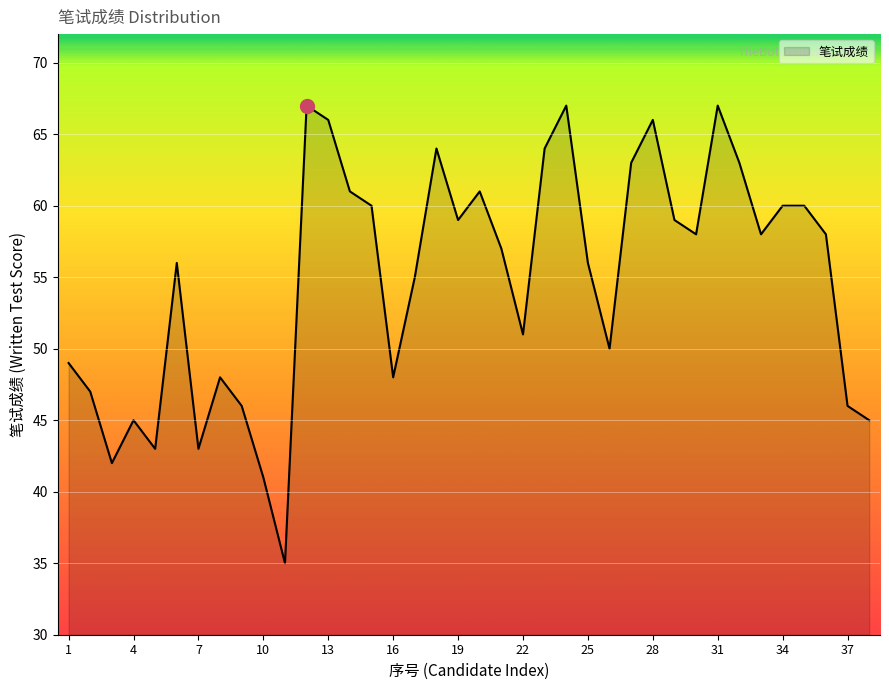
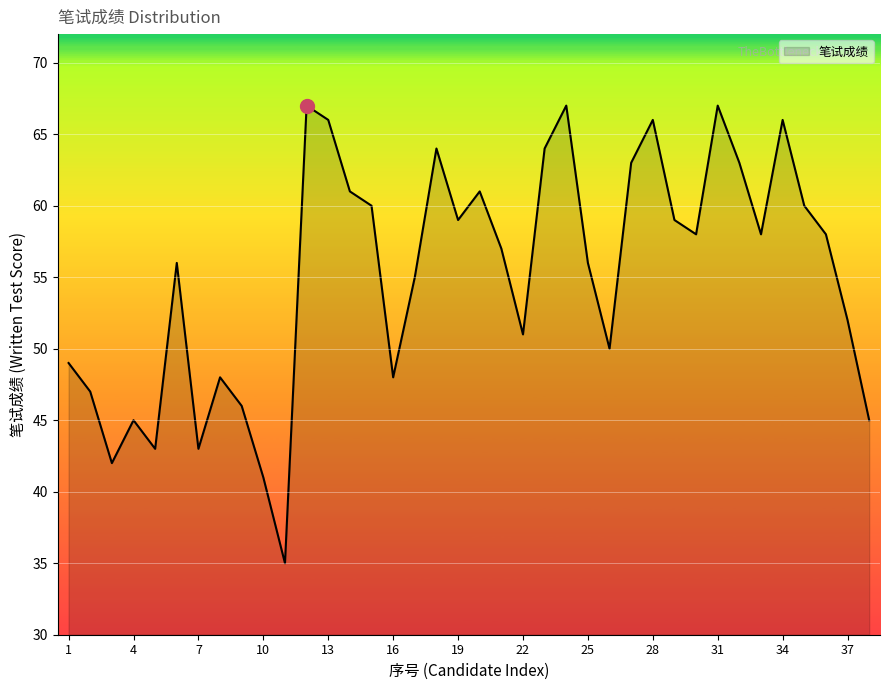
  {
    "笔试成绩": {
      "1": 49,
      "4": 45,
      "7": 43,
      "10": 41,
      "13": 66,
      "16": 48,
      "19": 59,
      "22": 51,
      "25": 56,
      "28": 66,
      "31": 67,
-     "34": 60,
-     "37": 46
+     "34": 66,
+     "37": 52
    }
  }
